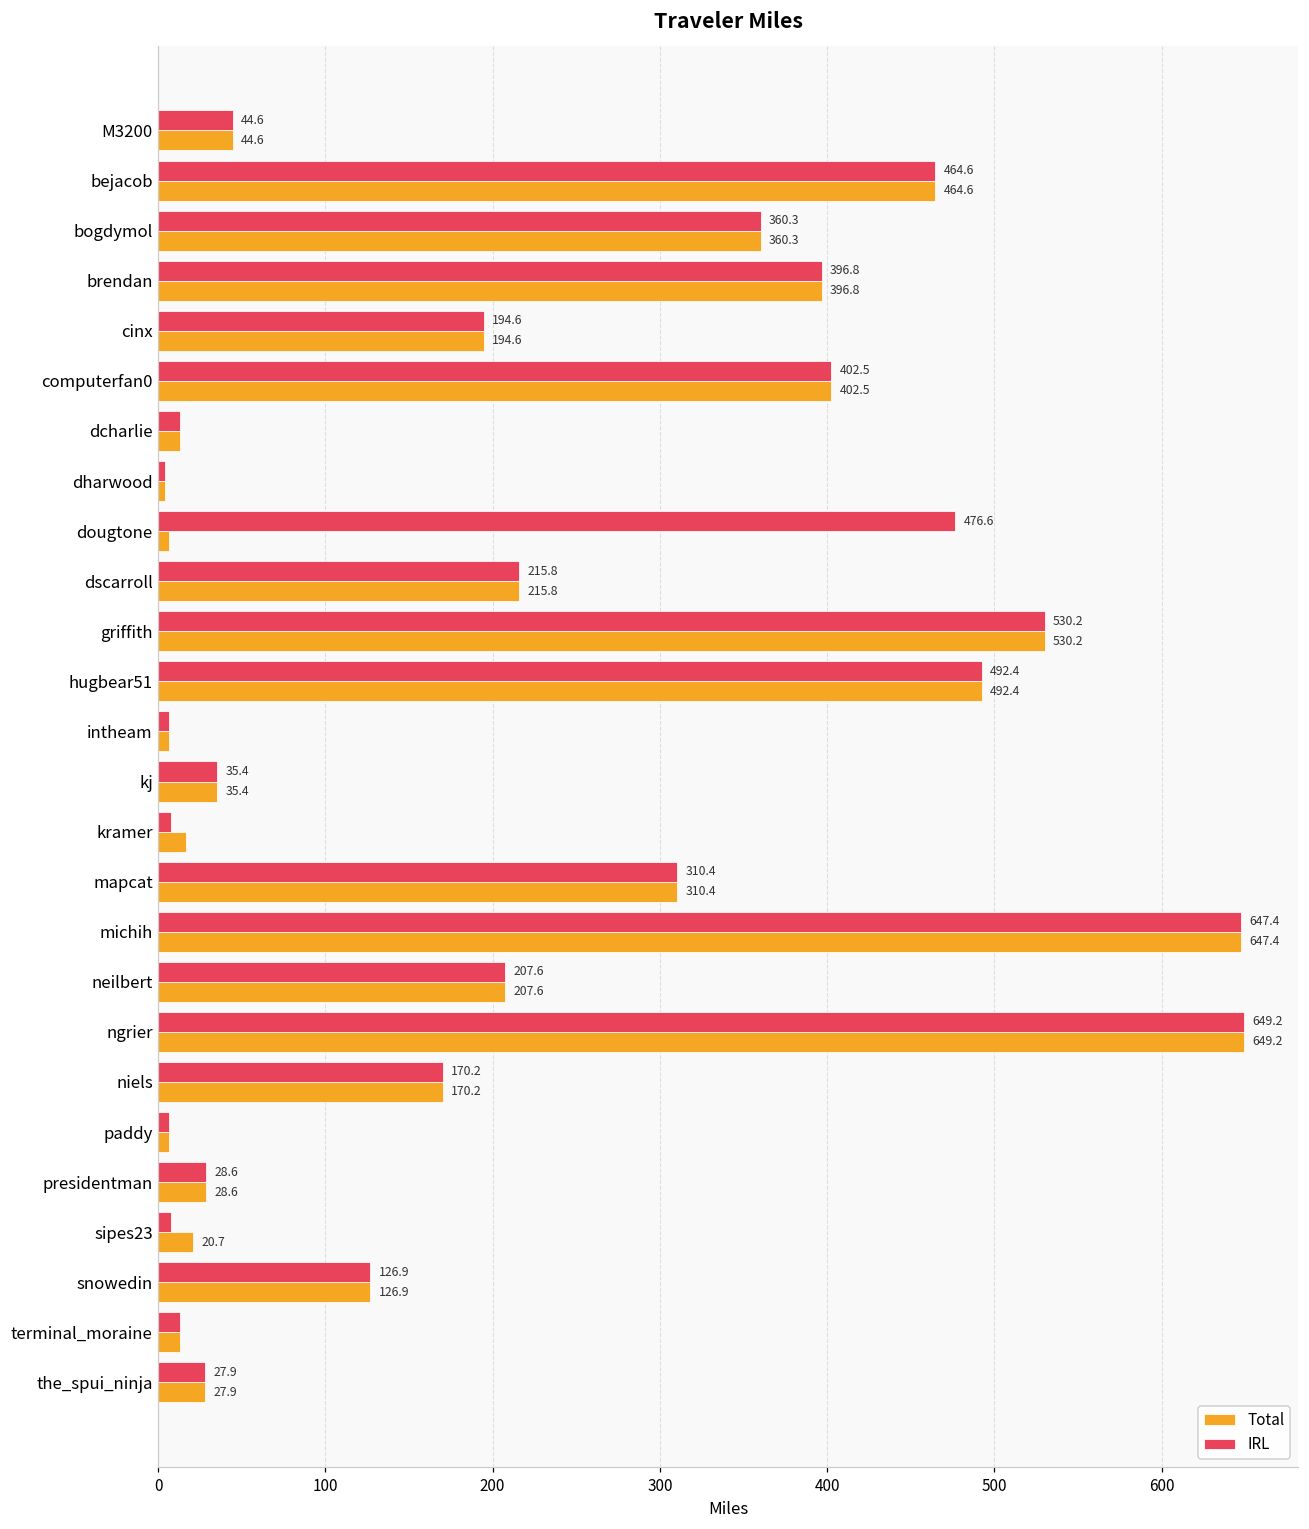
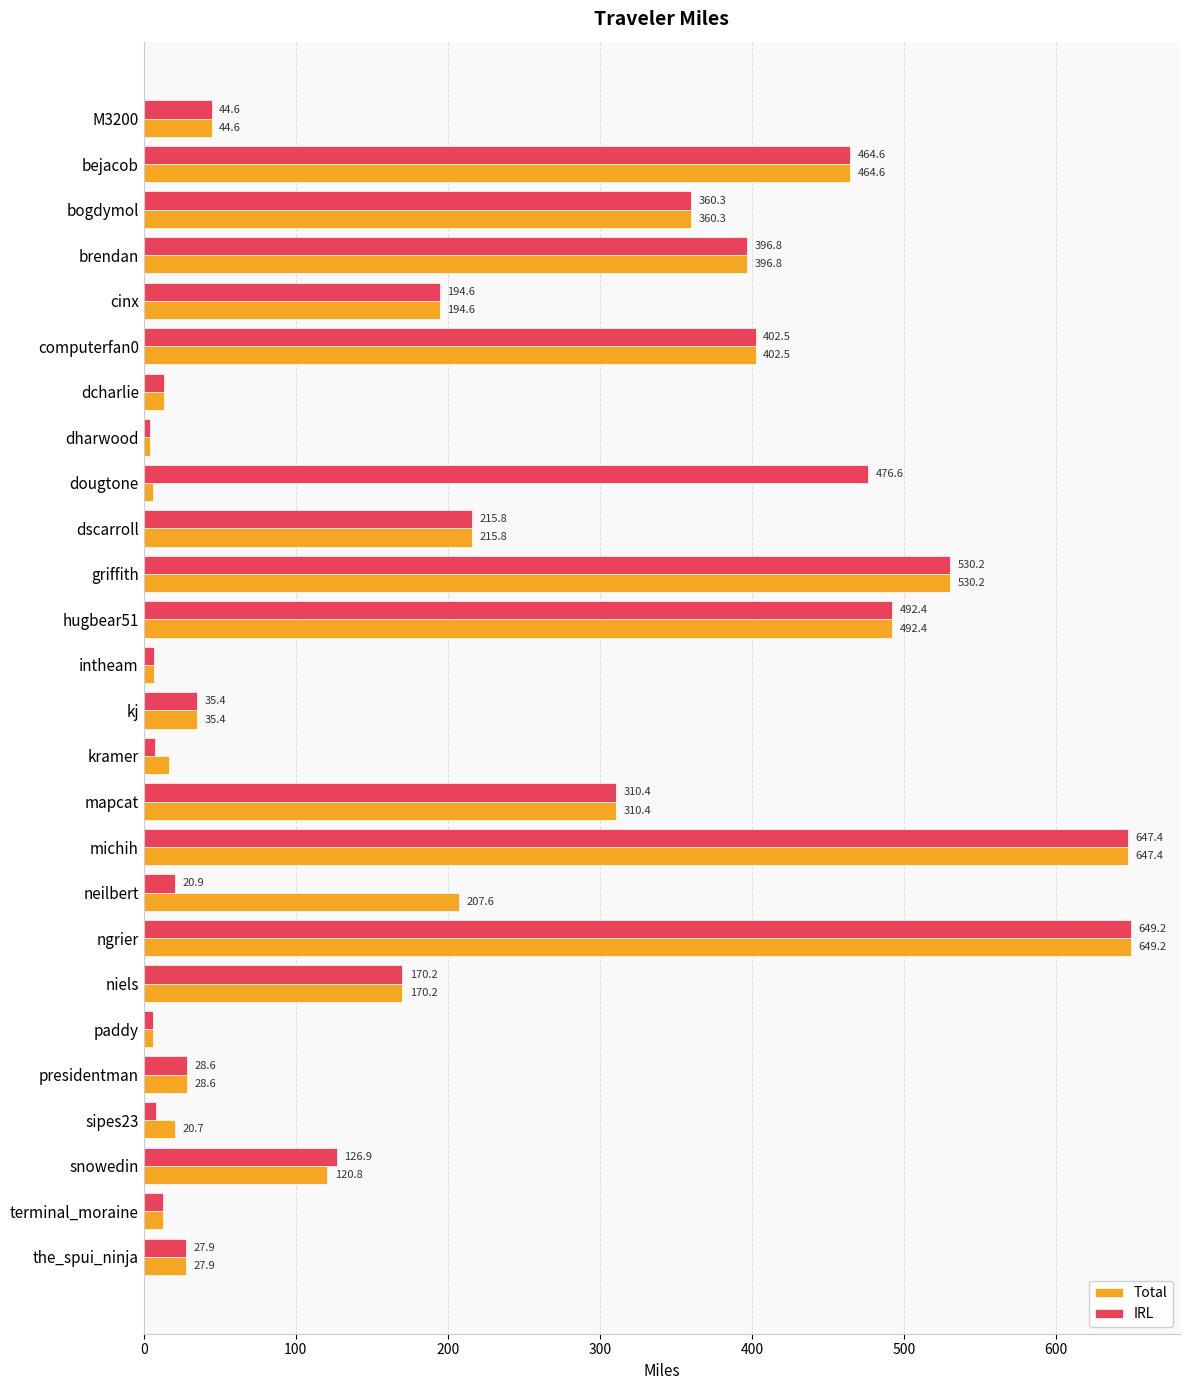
  {
    "Total": {
      "M3200": 44.6,
      "bejacob": 464.6,
      "bogdymol": 360.3,
      "brendan": 396.8,
      "cinx": 194.6,
      "computerfan0": 402.5,
      "dscarroll": 215.8,
      "griffith": 530.2,
      "hugbear51": 492.4,
      "kj": 35.4,
      "mapcat": 310.4,
      "michih": 647.4,
      "neilbert": 207.6,
      "ngrier": 649.2,
      "niels": 170.2,
      "presidentman": 28.6,
      "sipes23": 20.7,
-     "snowedin": 126.9,
+     "snowedin": 120.8,
      "the_spui_ninja": 27.9
    },
    "IRL": {
      "M3200": 44.6,
      "bejacob": 464.6,
      "bogdymol": 360.3,
      "brendan": 396.8,
      "cinx": 194.6,
      "computerfan0": 402.5,
      "dougtone": 476.6,
      "dscarroll": 215.8,
      "griffith": 530.2,
      "hugbear51": 492.4,
      "kj": 35.4,
      "mapcat": 310.4,
      "michih": 647.4,
-     "neilbert": 207.6,
+     "neilbert": 20.9,
      "ngrier": 649.2,
      "niels": 170.2,
      "presidentman": 28.6,
      "snowedin": 126.9,
      "the_spui_ninja": 27.9
    }
  }
